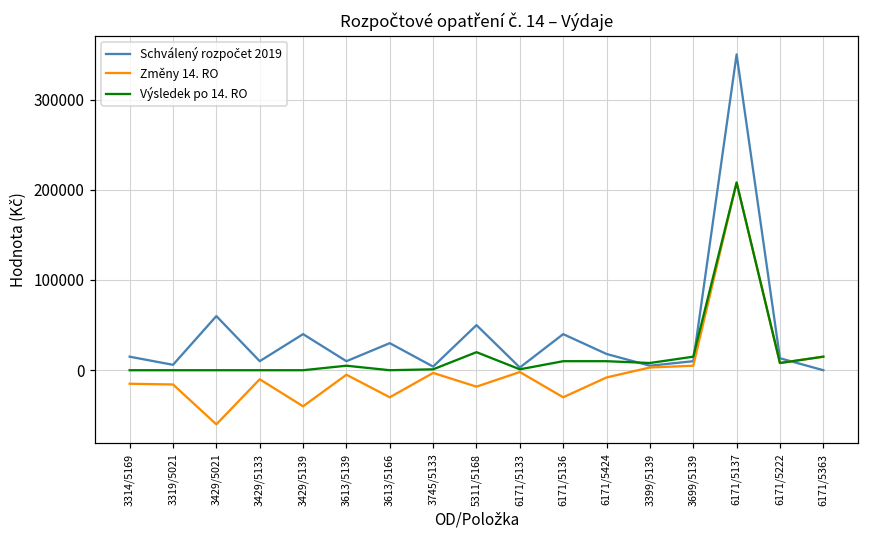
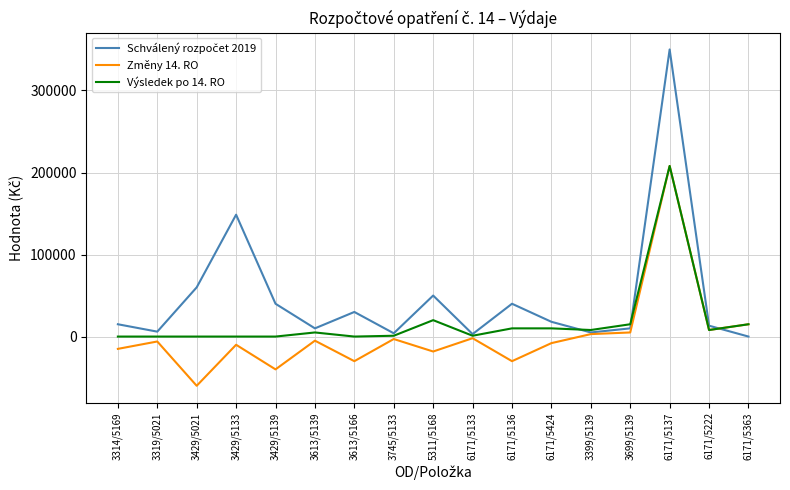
  {
    "Schválený rozpočet 2019": {
      "3314/5169": 20000,
      "3319/5021": 10000,
      "3429/5021": 60000,
-     "3429/5133": 10000,
+     "3429/5133": 150000,
      "3429/5139": 40000,
      "3613/5139": 10000,
      "3613/5166": 30000,
      "5311/5168": 50000,
      "6171/5136": 40000,
      "6171/5424": 20000,
      "3699/5139": 10000,
      "6171/5137": 350000,
      "6171/5222": 10000,
      "6171/5363": 0
    },
    "Změny 14. RO": {
      "3314/5169": -20000,
-     "3319/5021": -20000,
+     "3319/5021": -10000,
      "3429/5021": -60000,
      "3429/5133": -10000,
      "3429/5139": -40000,
      "3613/5139": -10000,
      "3613/5166": -30000,
      "3745/5133": 0,
      "5311/5168": -20000,
      "6171/5136": -30000,
      "6171/5424": -10000,
      "3699/5139": 10000
    },
    "Výsledek po 14. RO": {
      "3314/5169": 0,
      "3319/5021": 0,
      "3429/5021": 0,
      "3429/5133": 0,
      "3429/5139": 0,
      "3613/5139": 10000,
      "3613/5166": 0,
      "5311/5168": 20000,
      "6171/5136": 10000,
      "6171/5424": 10000,
      "3699/5139": 20000
    }
  }
